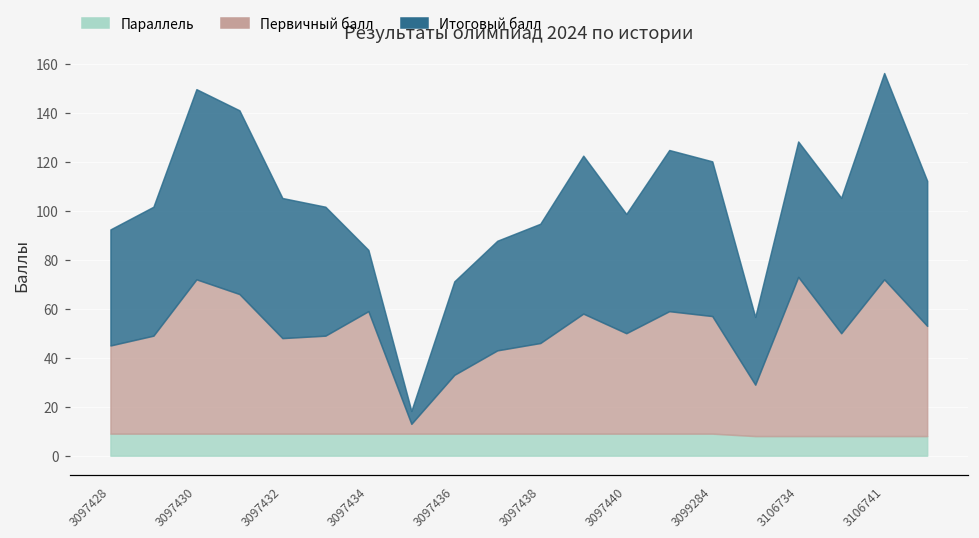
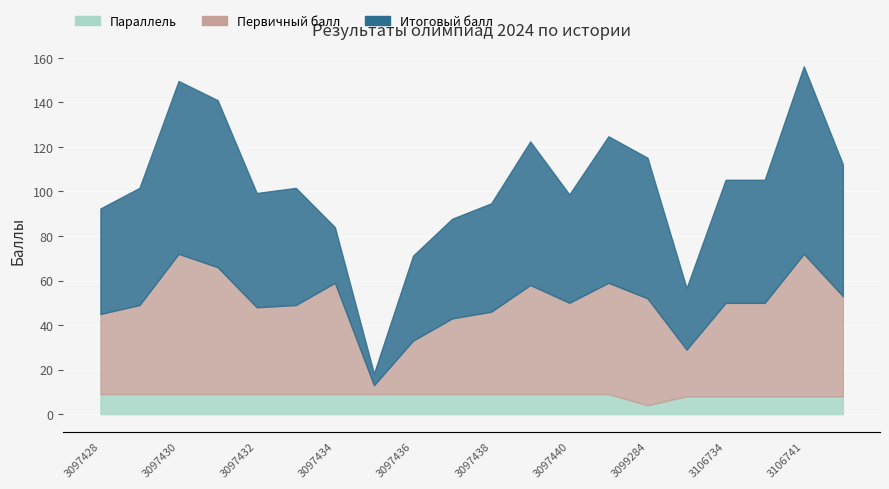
  {
    "Параллель": {
      "3097428": 9,
      "3097430": 9,
      "3097432": 9,
      "3097434": 9,
      "3097436": 9,
      "3097438": 9,
      "3097440": 9,
-     "3099284": 9,
+     "3099284": 4,
      "3106734": 8,
      "3106741": 8
    },
    "Первичный балл": {
      "3097428": 36,
      "3097430": 63,
      "3097432": 39,
      "3097434": 50,
      "3097436": 24,
      "3097438": 37,
      "3097440": 41,
      "3099284": 48,
-     "3106734": 65,
+     "3106734": 42,
      "3106741": 64
    },
    "Итоговый балл": {
      "3097428": 47,
      "3097430": 78,
-     "3097432": 57,
+     "3097432": 51,
      "3097434": 25,
      "3097436": 38,
      "3097438": 49,
      "3097440": 49,
      "3099284": 63,
      "3106734": 55,
      "3106741": 84
    }
  }
